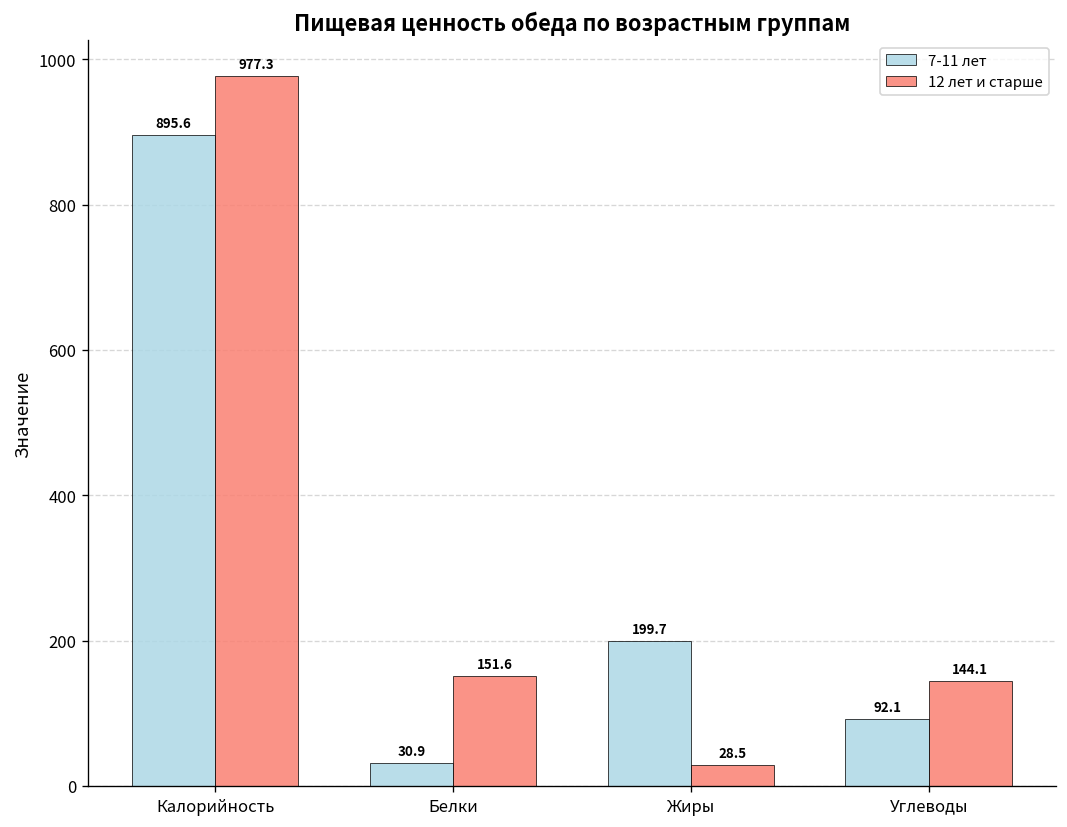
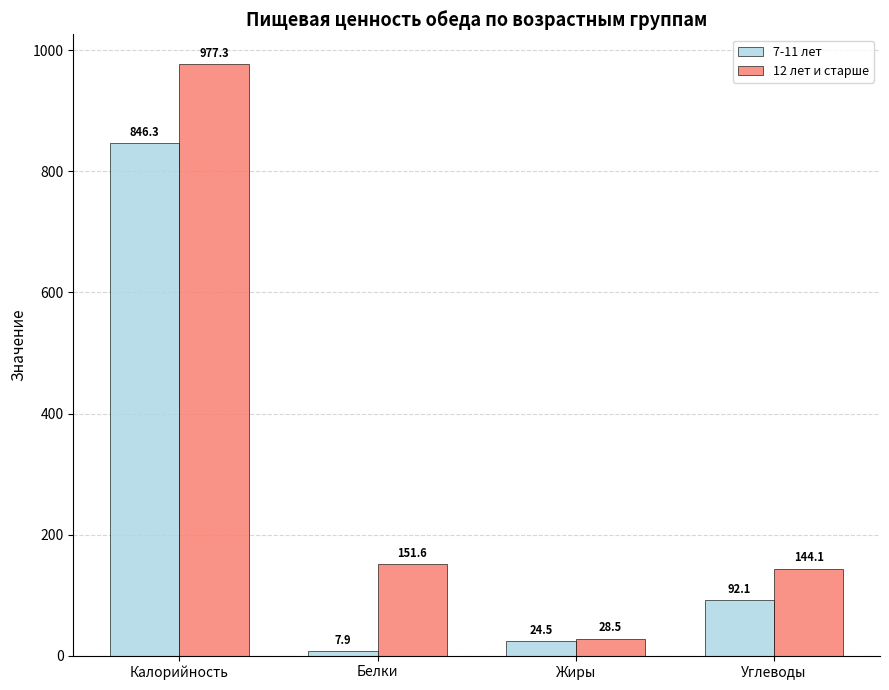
  {
    "7-11 лет": {
-     "Калорийность": 895.6,
-     "Белки": 30.9,
-     "Жиры": 199.7,
+     "Калорийность": 846.3,
+     "Белки": 7.9,
+     "Жиры": 24.5,
      "Углеводы": 92.1
    },
    "12 лет и старше": {
      "Калорийность": 977.3,
      "Белки": 151.6,
      "Жиры": 28.5,
      "Углеводы": 144.1
    }
  }
